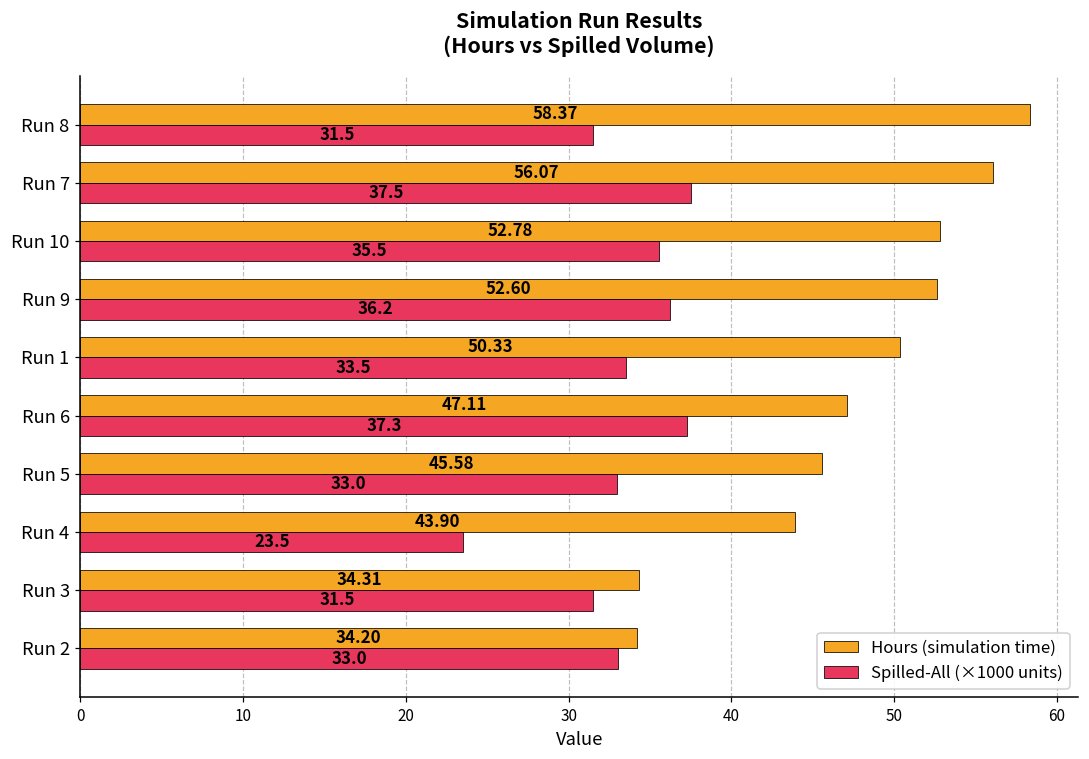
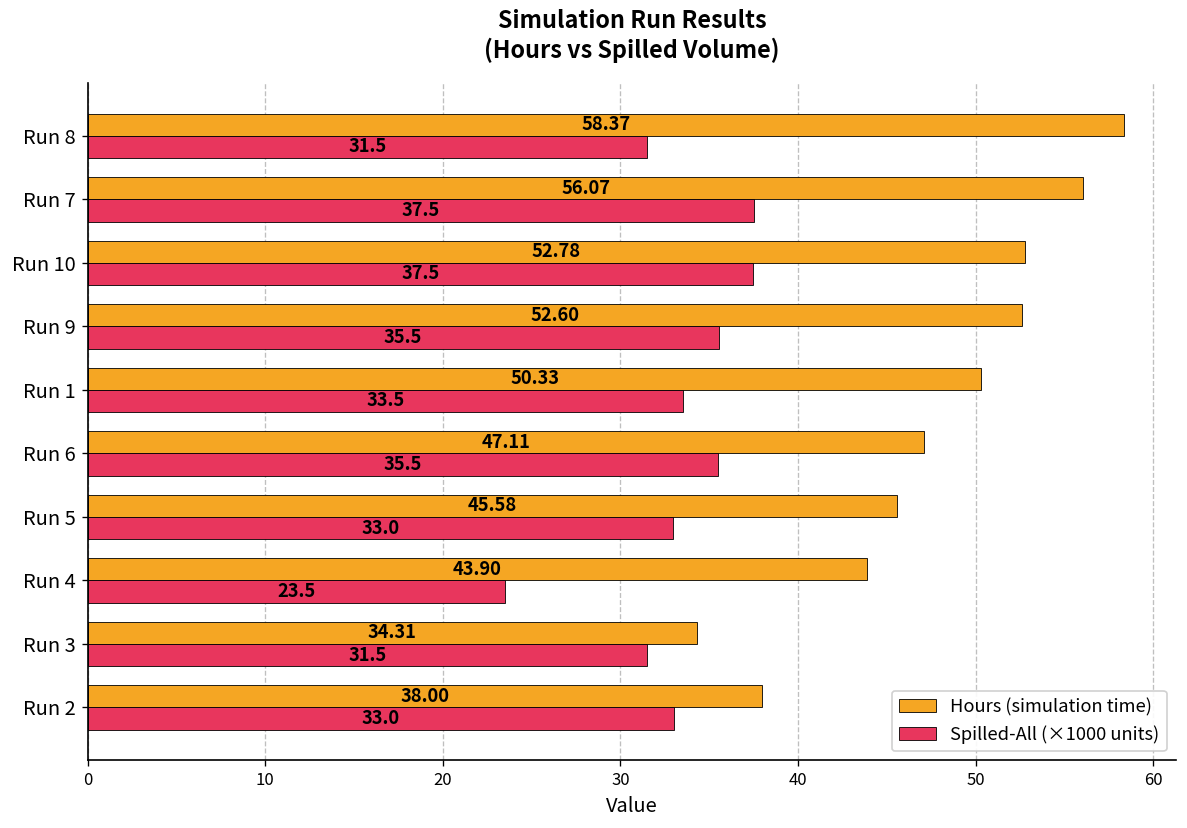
  {
    "Hours (simulation time)": {
      "Run 8": 58.37,
      "Run 7": 56.07,
      "Run 10": 52.78,
      "Run 9": 52.60,
      "Run 1": 50.33,
      "Run 6": 47.11,
      "Run 5": 45.58,
      "Run 4": 43.90,
      "Run 3": 34.31,
-     "Run 2": 34.20
+     "Run 2": 38.00
    },
    "Spilled-All (×1000 units)": {
      "Run 8": 31.5,
      "Run 7": 37.5,
-     "Run 10": 35.5,
-     "Run 9": 36.2,
+     "Run 10": 37.5,
+     "Run 9": 35.5,
      "Run 1": 33.5,
-     "Run 6": 37.3,
+     "Run 6": 35.5,
      "Run 5": 33.0,
      "Run 4": 23.5,
      "Run 3": 31.5,
      "Run 2": 33.0
    }
  }
